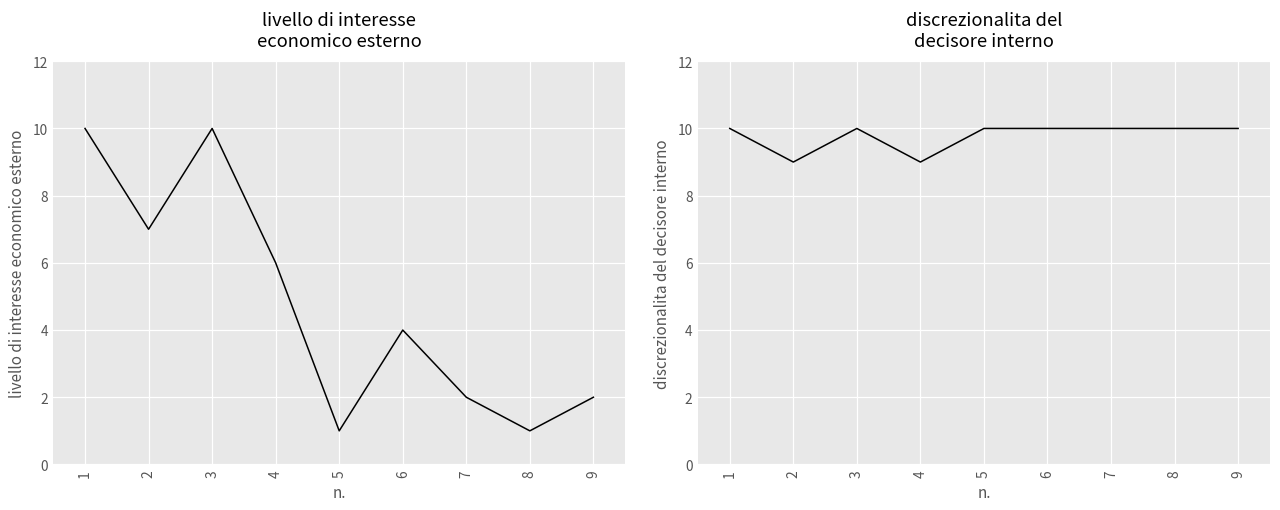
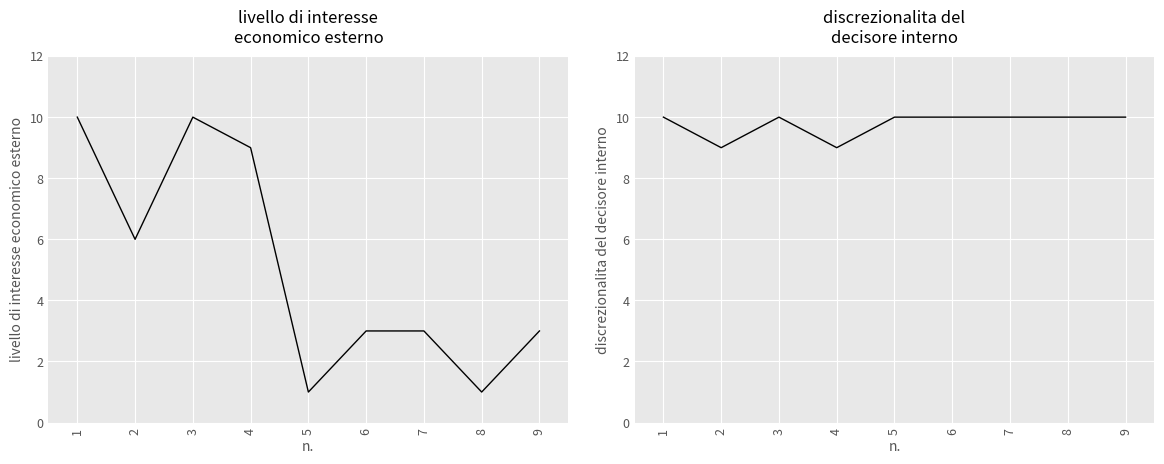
  {
    "livello di interesse economico esterno": {
      "1": 10,
-     "2": 7,
+     "2": 6,
      "3": 10,
-     "4": 6,
+     "4": 9,
      "5": 1,
-     "6": 4,
-     "7": 2,
+     "6": 3,
+     "7": 3,
      "8": 1,
-     "9": 2
+     "9": 3
    },
    "discrezionalita del decisore interno": {
      "1": 10.0,
      "2": 9.0,
      "3": 10.0,
      "4": 9.0,
      "5": 10.0,
      "6": 10.0,
      "7": 10.0,
      "8": 10.0,
      "9": 10.0
    }
  }
